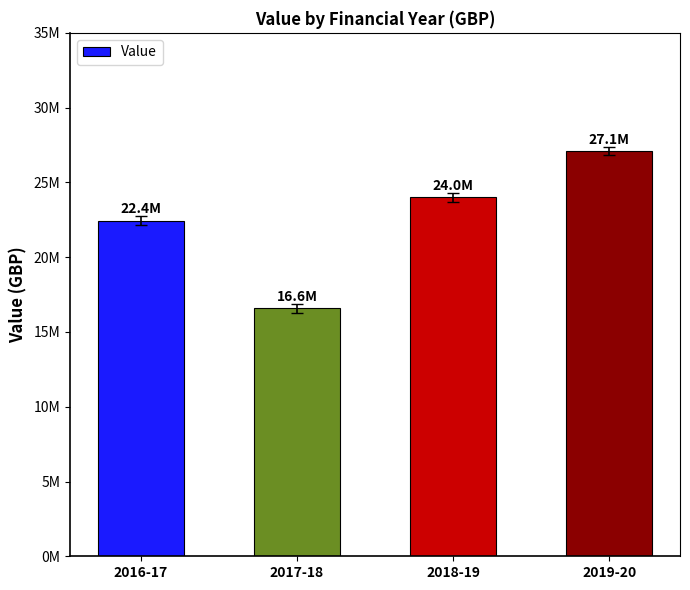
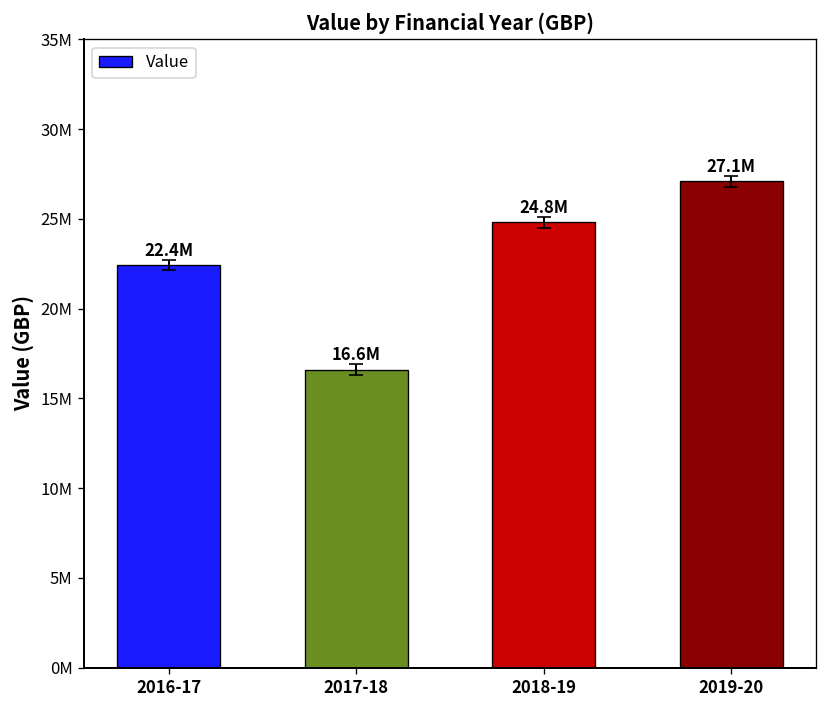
  {
    "Value": {
-     "2018-19": "24.0M"
+     "2018-19": "24.8M"
    }
  }
